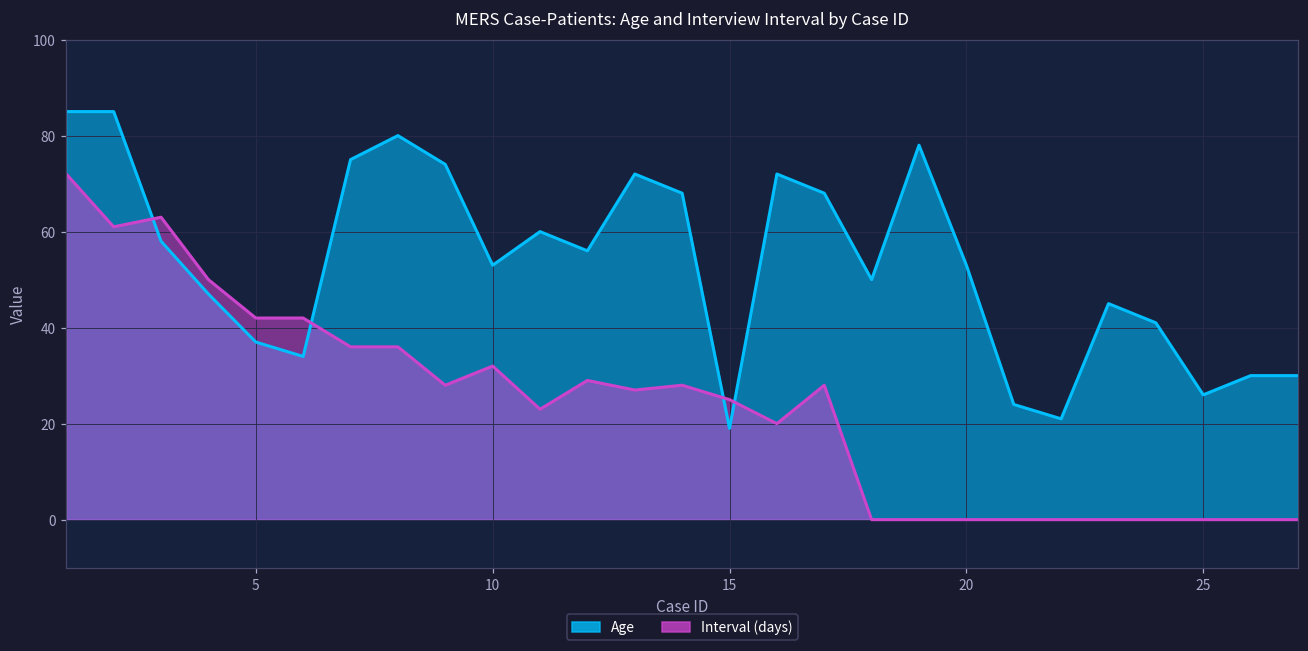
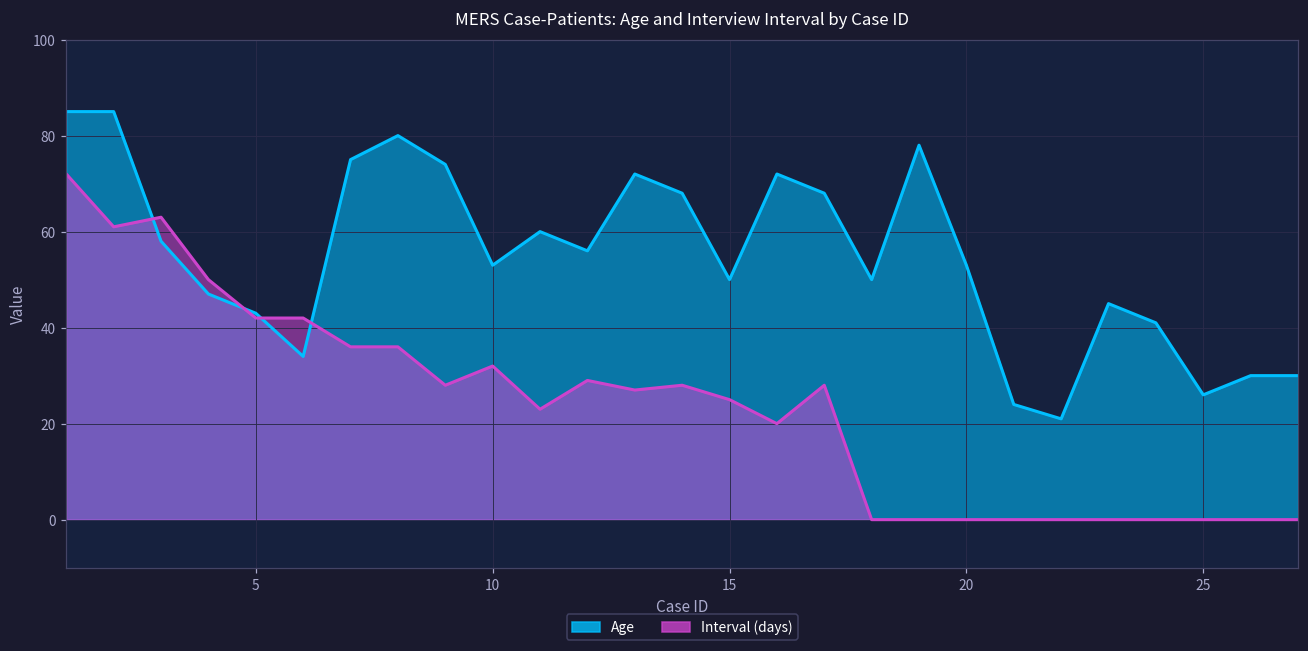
  {
    "Age": {
-     "5": 37,
+     "5": 43,
      "10": 53,
-     "15": 19,
+     "15": 50,
      "20": 53,
      "25": 26
    }
  }
